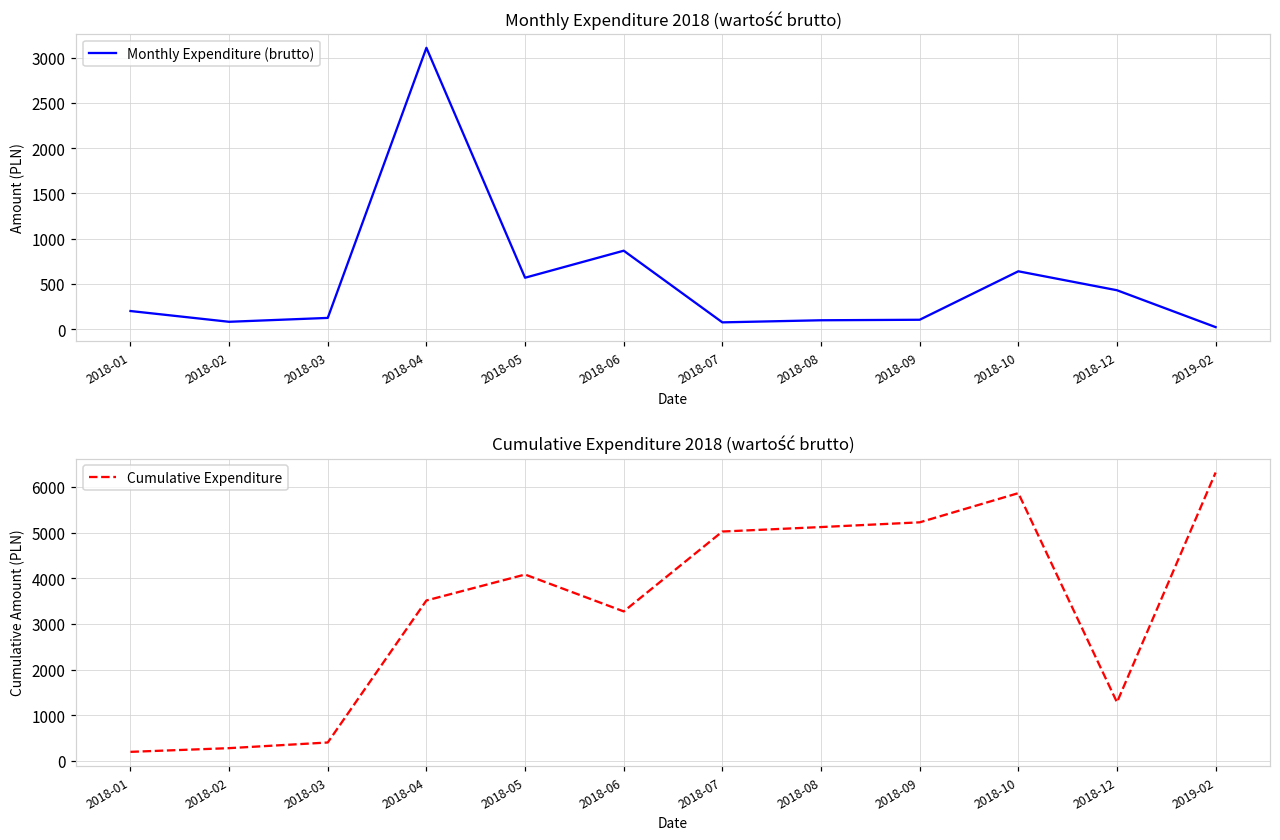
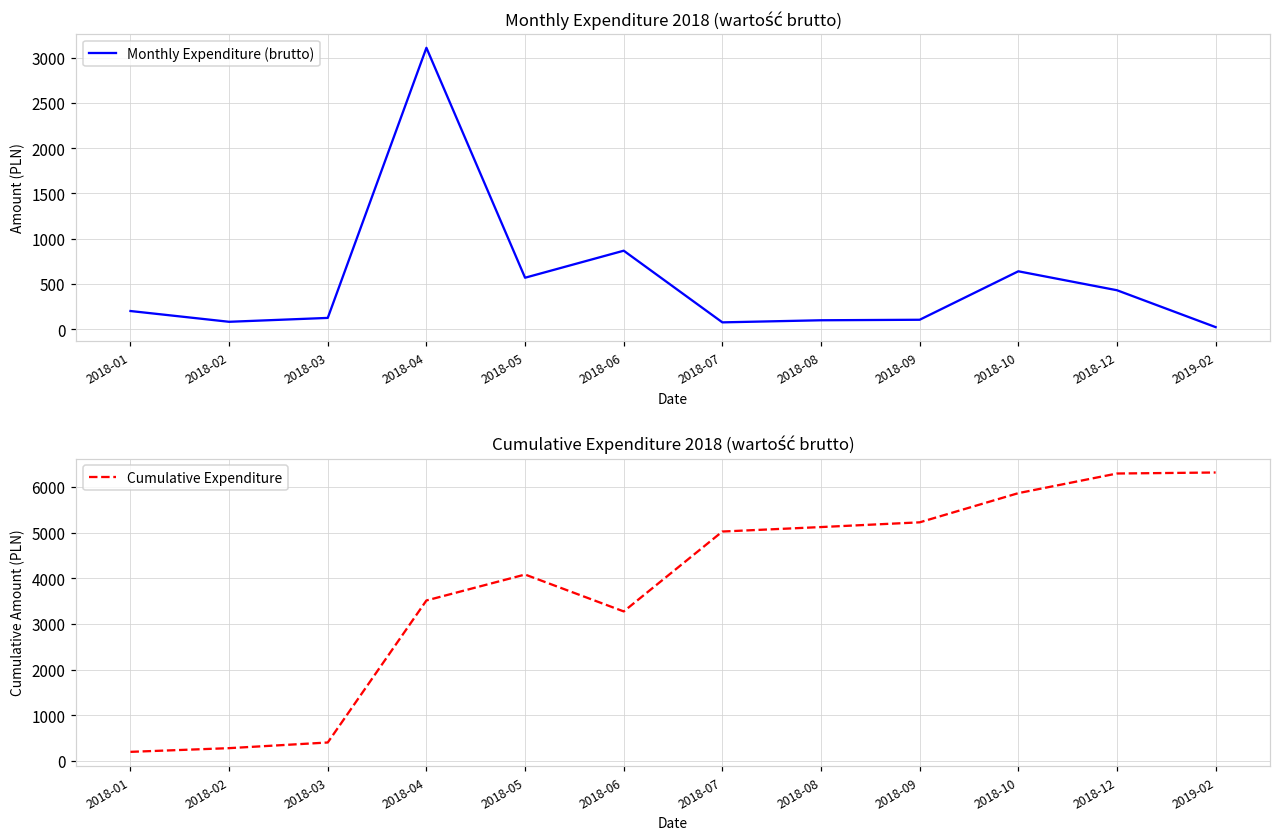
  {
    "Monthly Expenditure 2018 (wartość brutto)": {
      "2018-01": 200,
      "2018-02": 100,
      "2018-03": 100,
      "2018-04": 3100,
      "2018-05": 600,
      "2018-06": 900,
      "2018-07": 100,
      "2018-08": 100,
      "2018-09": 100,
      "2018-10": 600,
      "2018-12": 400,
      "2019-02": 0
    },
    "Cumulative Expenditure 2018 (wartość brutto)": {
      "2018-01": 200,
      "2018-02": 300,
      "2018-03": 400,
      "2018-04": 3500,
      "2018-05": 4100,
      "2018-06": 3300,
      "2018-07": 5000,
      "2018-08": 5100,
      "2018-09": 5200,
      "2018-10": 5900,
-     "2018-12": 1300,
+     "2018-12": 6300,
      "2019-02": 6300
    }
  }
